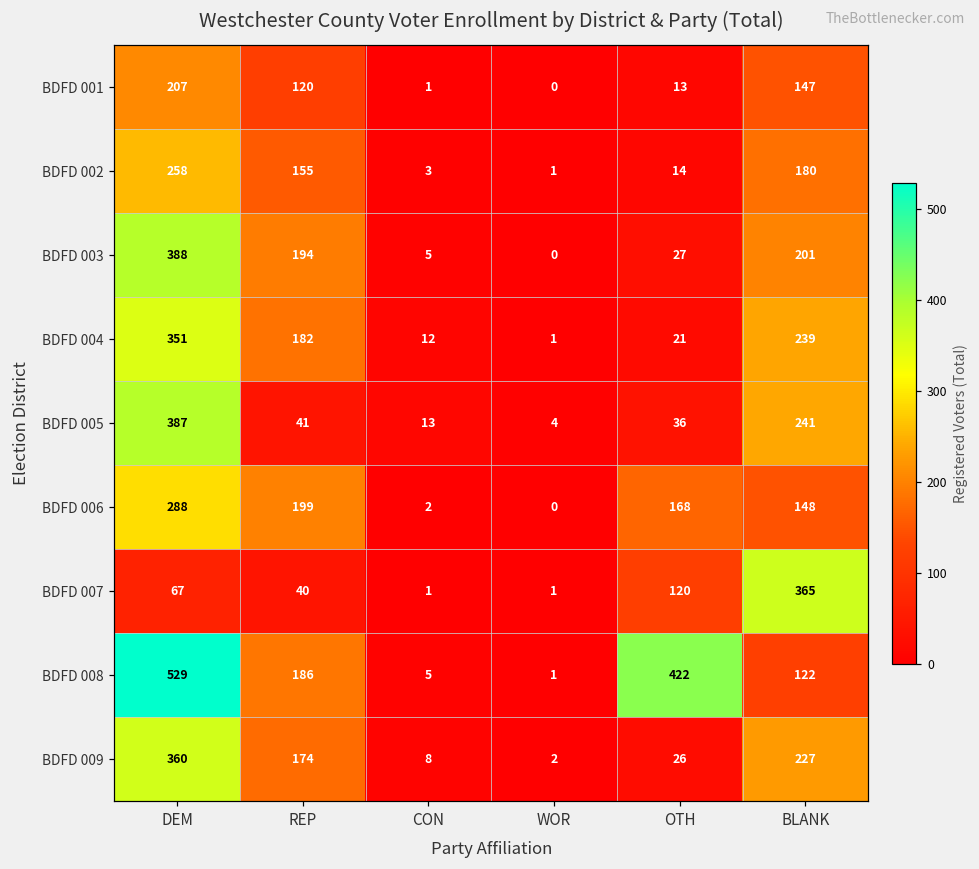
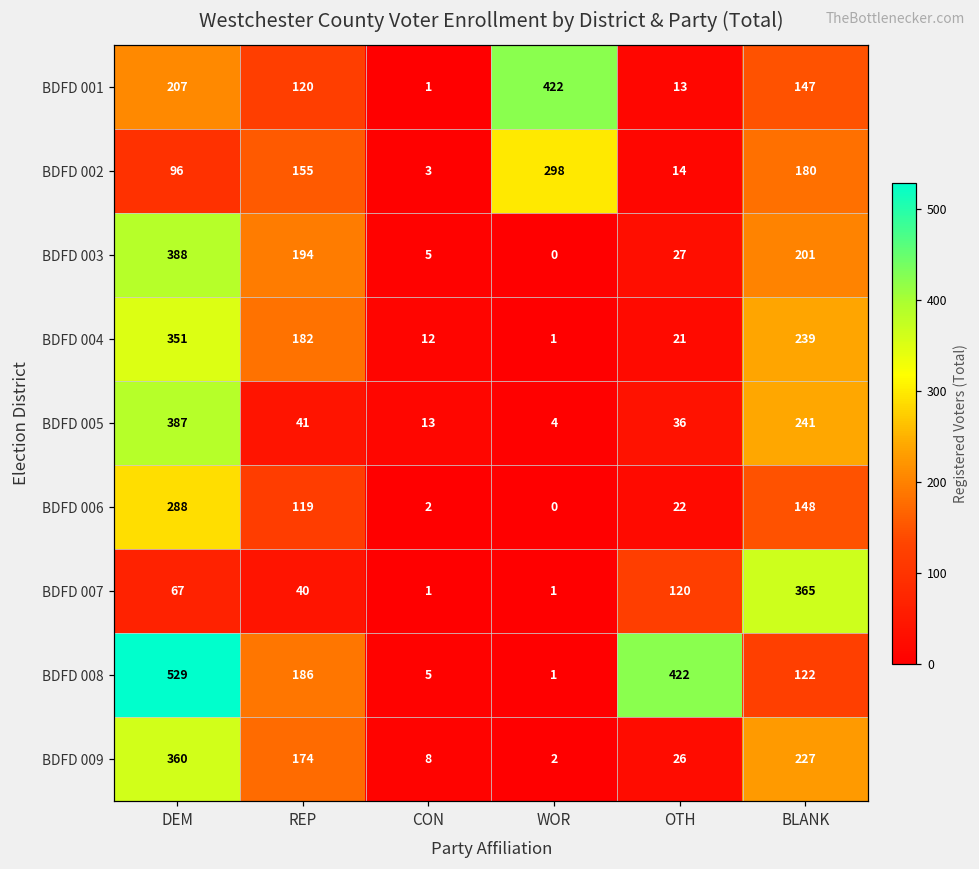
  {
    "BDFD 001": {
      "DEM": 207,
      "REP": 120,
      "CON": 1,
-     "WOR": 0,
+     "WOR": 422,
      "OTH": 13,
      "BLANK": 147
    },
    "BDFD 002": {
-     "DEM": 258,
+     "DEM": 96,
      "REP": 155,
      "CON": 3,
-     "WOR": 1,
+     "WOR": 298,
      "OTH": 14,
      "BLANK": 180
    },
    "BDFD 003": {
      "DEM": 388,
      "REP": 194,
      "CON": 5,
      "WOR": 0,
      "OTH": 27,
      "BLANK": 201
    },
    "BDFD 004": {
      "DEM": 351,
      "REP": 182,
      "CON": 12,
      "WOR": 1,
      "OTH": 21,
      "BLANK": 239
    },
    "BDFD 005": {
      "DEM": 387,
      "REP": 41,
      "CON": 13,
      "WOR": 4,
      "OTH": 36,
      "BLANK": 241
    },
    "BDFD 006": {
      "DEM": 288,
-     "REP": 199,
+     "REP": 119,
      "CON": 2,
      "WOR": 0,
-     "OTH": 168,
+     "OTH": 22,
      "BLANK": 148
    },
    "BDFD 007": {
      "DEM": 67,
      "REP": 40,
      "CON": 1,
      "WOR": 1,
      "OTH": 120,
      "BLANK": 365
    },
    "BDFD 008": {
      "DEM": 529,
      "REP": 186,
      "CON": 5,
      "WOR": 1,
      "OTH": 422,
      "BLANK": 122
    },
    "BDFD 009": {
      "DEM": 360,
      "REP": 174,
      "CON": 8,
      "WOR": 2,
      "OTH": 26,
      "BLANK": 227
    }
  }
